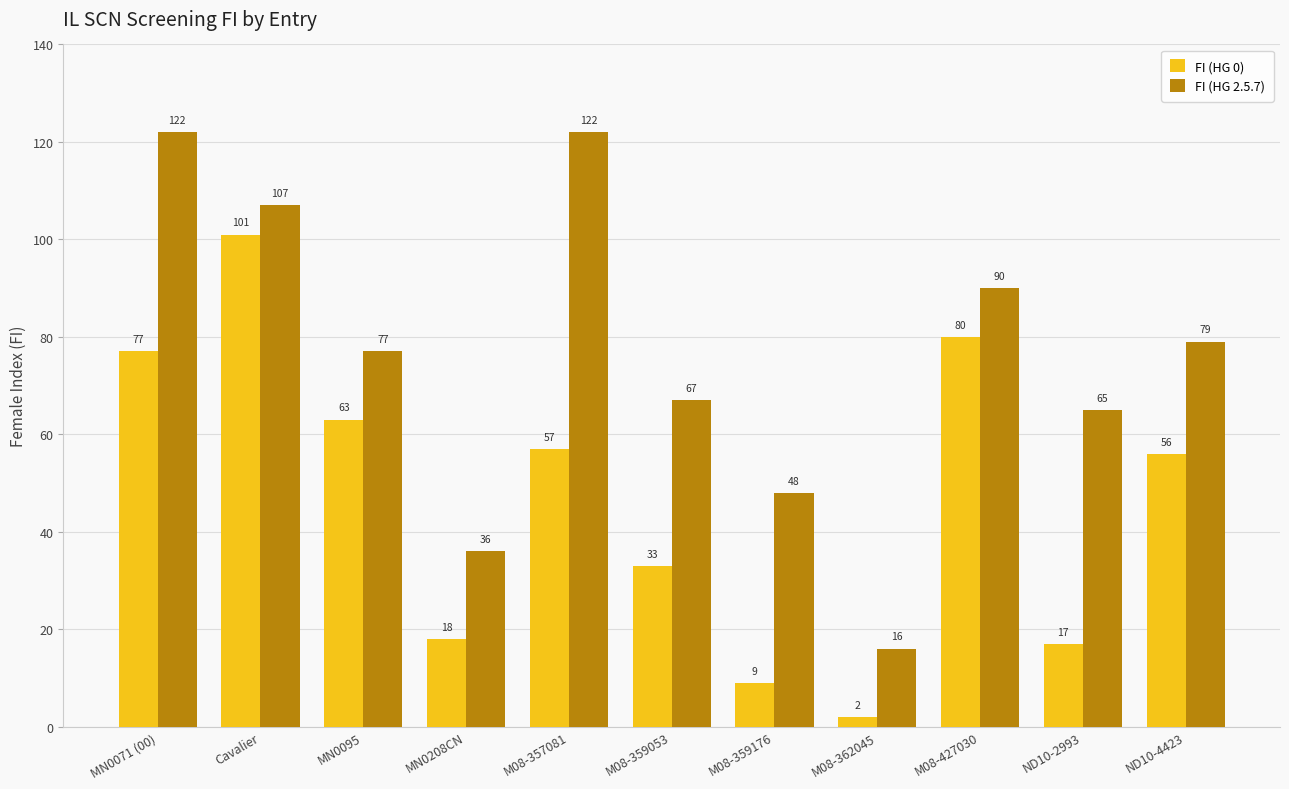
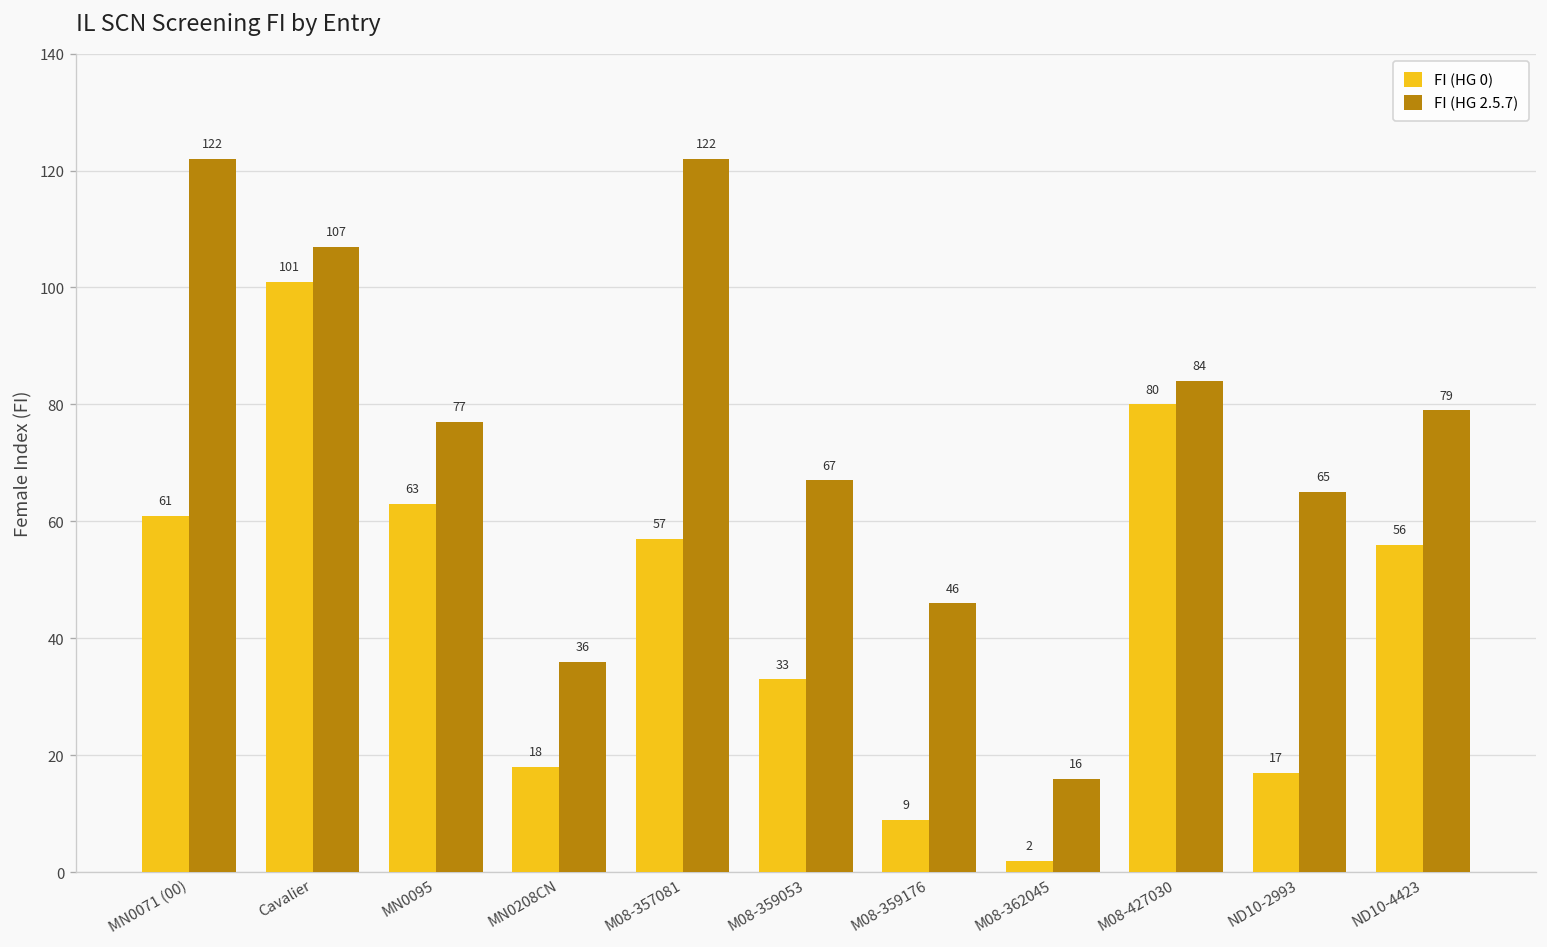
  {
    "FI (HG 0)": {
-     "MN0071 (00)": 77,
+     "MN0071 (00)": 61,
      "Cavalier": 101,
      "MN0095": 63,
      "MN0208CN": 18,
      "M08-357081": 57,
      "M08-359053": 33,
      "M08-359176": 9,
      "M08-362045": 2,
      "M08-427030": 80,
      "ND10-2993": 17,
      "ND10-4423": 56
    },
    "FI (HG 2.5.7)": {
      "MN0071 (00)": 122,
      "Cavalier": 107,
      "MN0095": 77,
      "MN0208CN": 36,
      "M08-357081": 122,
      "M08-359053": 67,
-     "M08-359176": 48,
+     "M08-359176": 46,
      "M08-362045": 16,
-     "M08-427030": 90,
+     "M08-427030": 84,
      "ND10-2993": 65,
      "ND10-4423": 79
    }
  }
